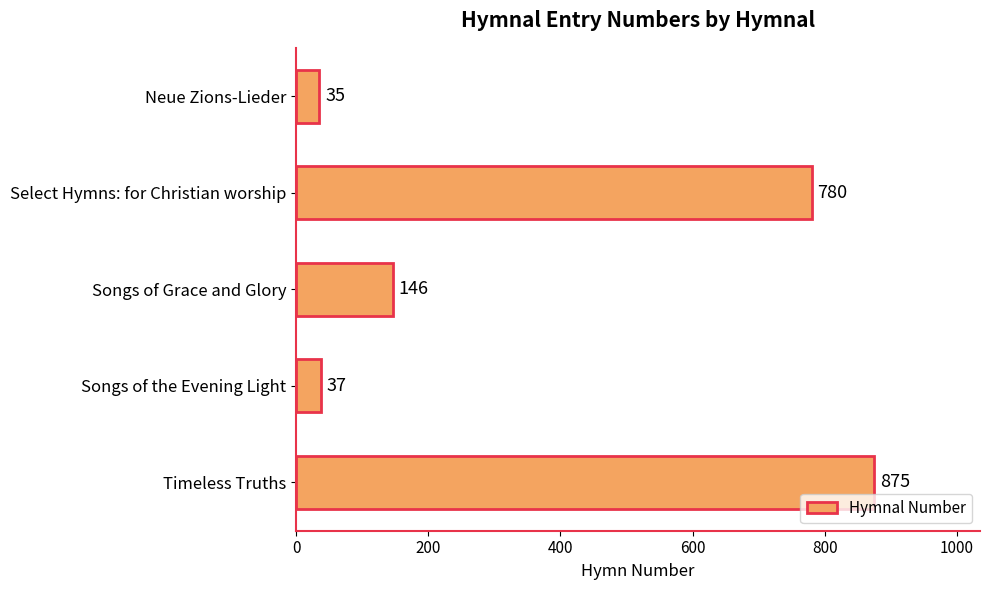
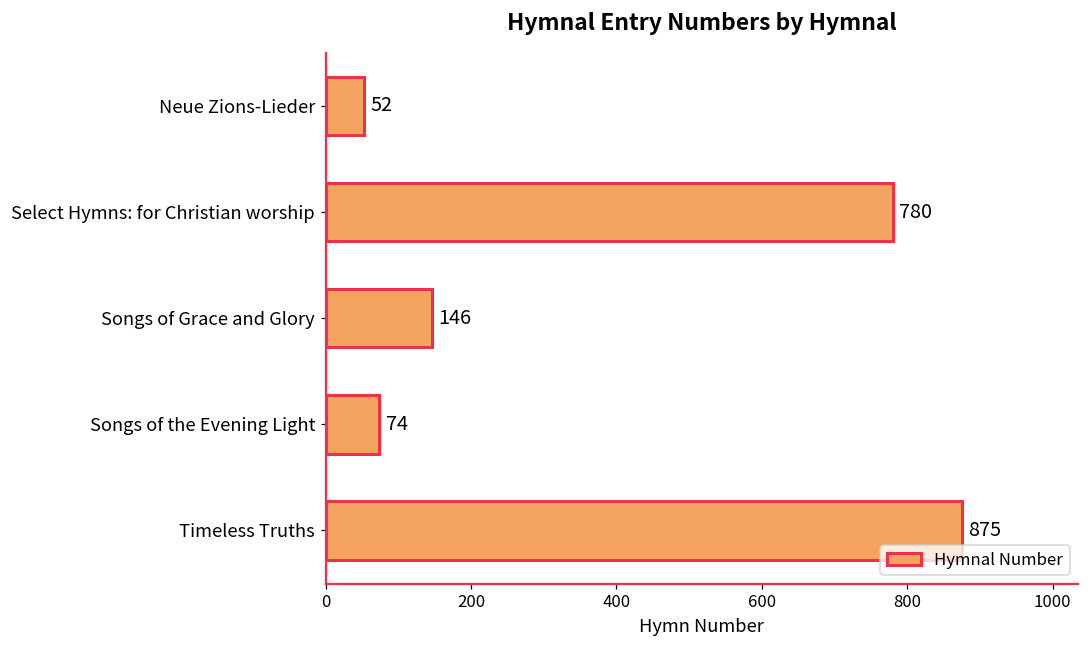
  {
-   "Neue Zions-Lieder": 35,
+   "Neue Zions-Lieder": 52,
    "Select Hymns: for Christian worship": 780,
    "Songs of Grace and Glory": 146,
-   "Songs of the Evening Light": 37,
+   "Songs of the Evening Light": 74,
    "Timeless Truths": 875
  }
